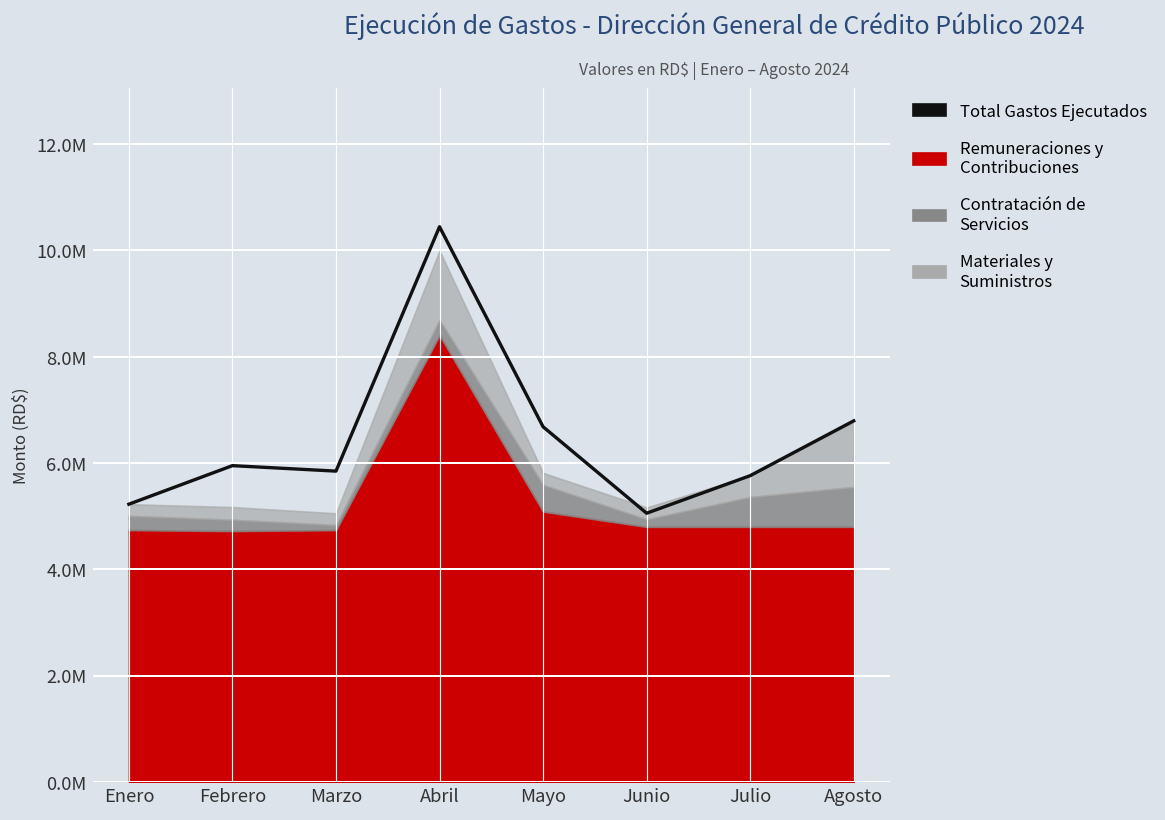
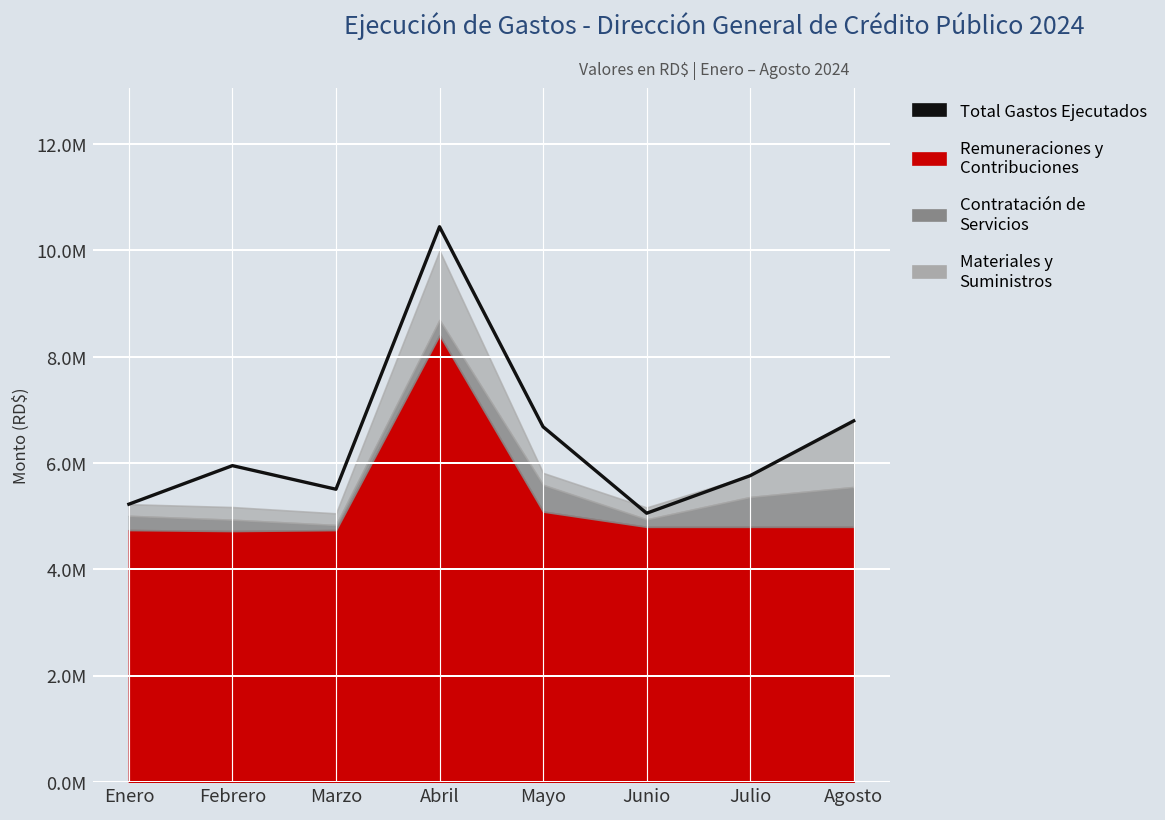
  {
    "Total Gastos Ejecutados": {
      "Febrero": 5900000,
-     "Marzo": 5800000,
+     "Marzo": 5500000,
      "Abril": 10400000,
      "Mayo": 6700000,
      "Junio": 5100000
    }
  }
